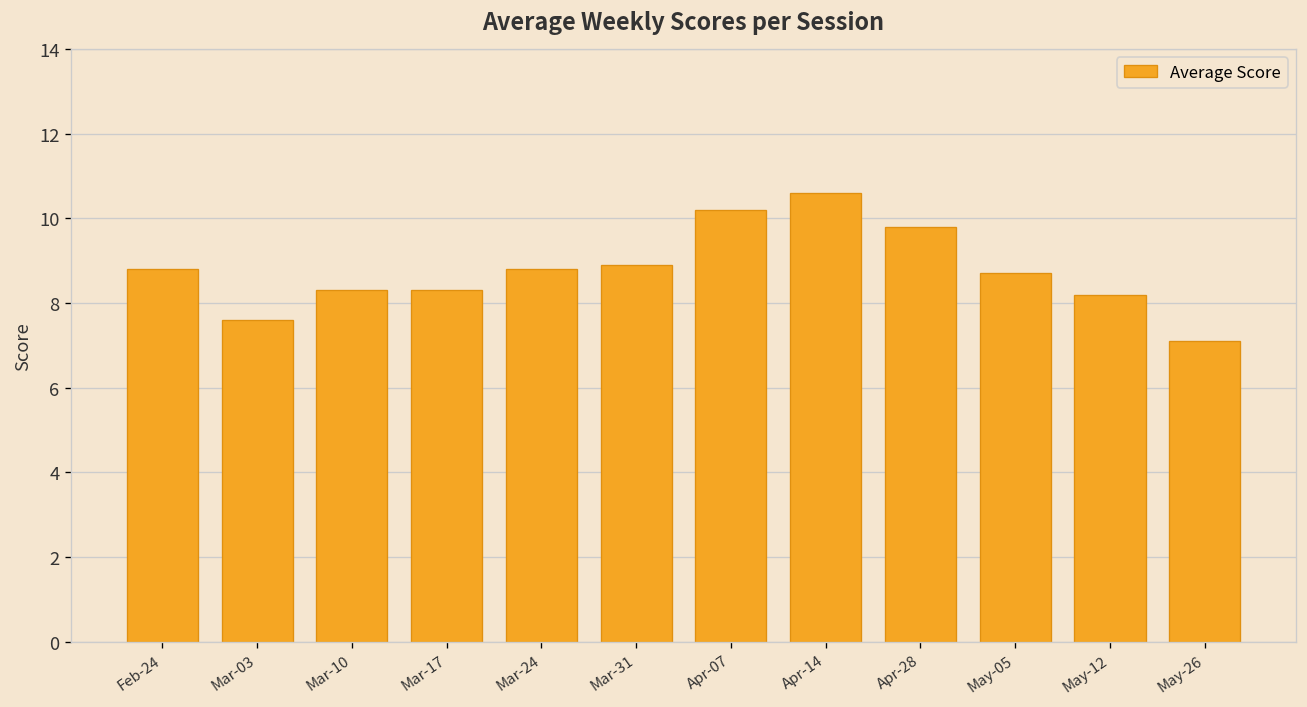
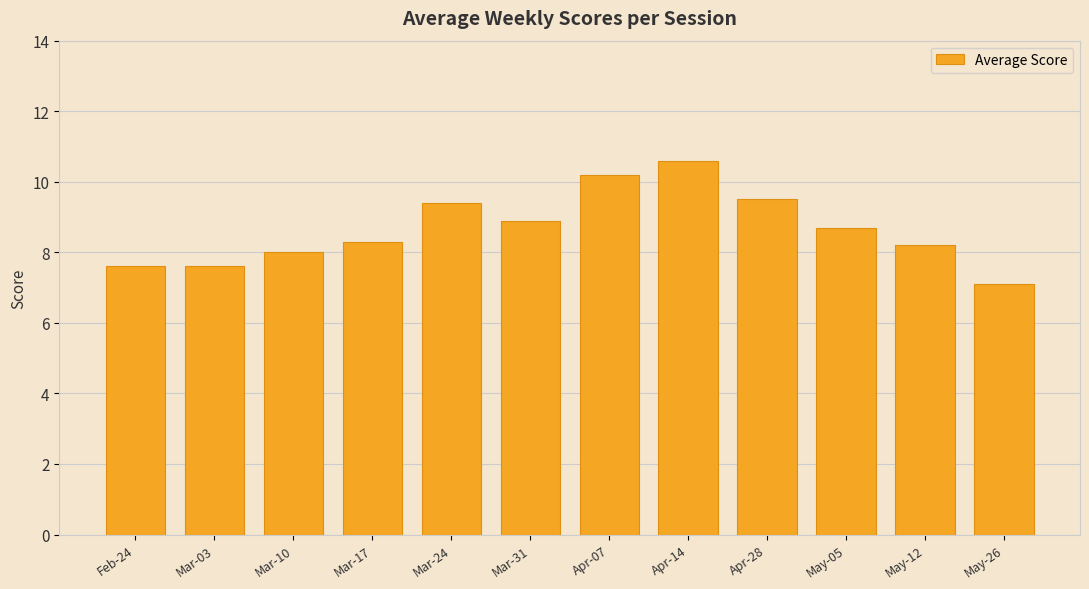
  {
-   "Feb-24": 8.8,
+   "Feb-24": 7.6,
    "Mar-03": 7.6,
-   "Mar-10": 8.3,
+   "Mar-10": 8.0,
    "Mar-17": 8.3,
-   "Mar-24": 8.8,
+   "Mar-24": 9.4,
    "Mar-31": 8.9,
    "Apr-07": 10.2,
    "Apr-14": 10.6,
-   "Apr-28": 9.8,
+   "Apr-28": 9.5,
    "May-05": 8.7,
    "May-12": 8.2,
    "May-26": 7.1
  }
